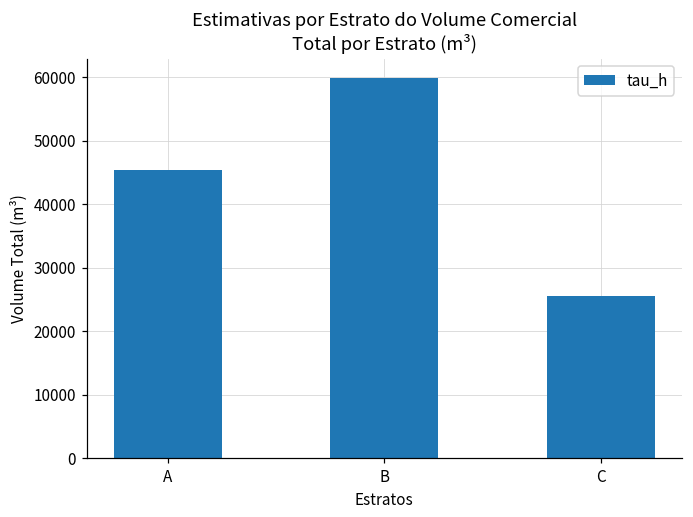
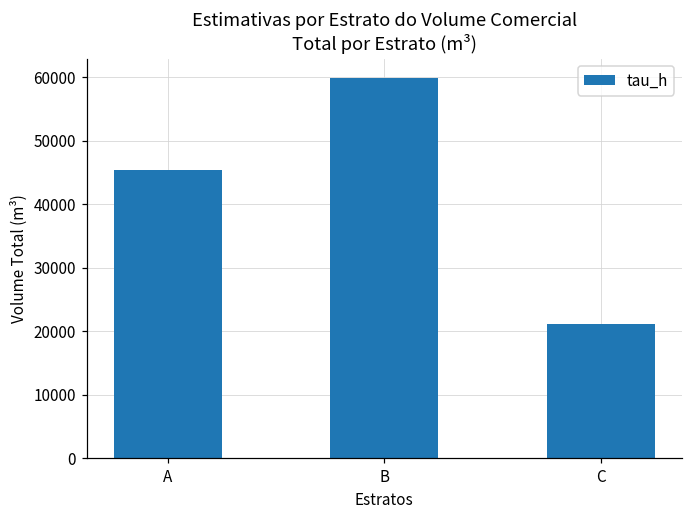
  {
    "A": 45000,
    "B": 60000,
-   "C": 26000
+   "C": 21000
  }
